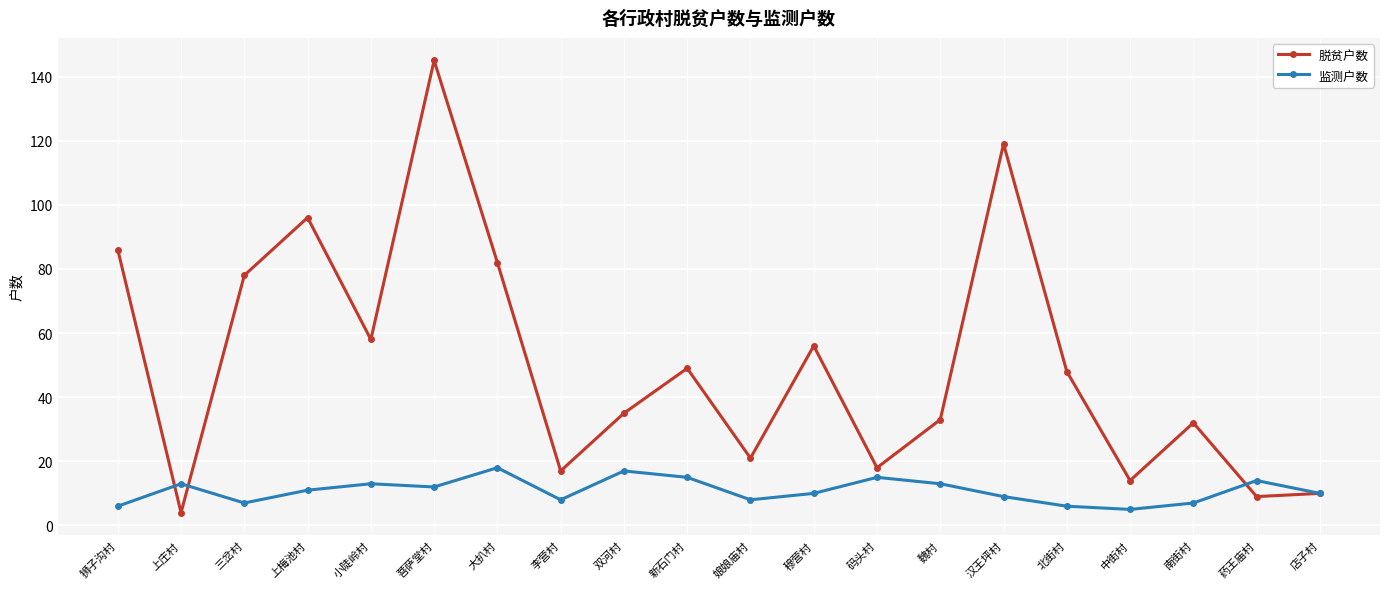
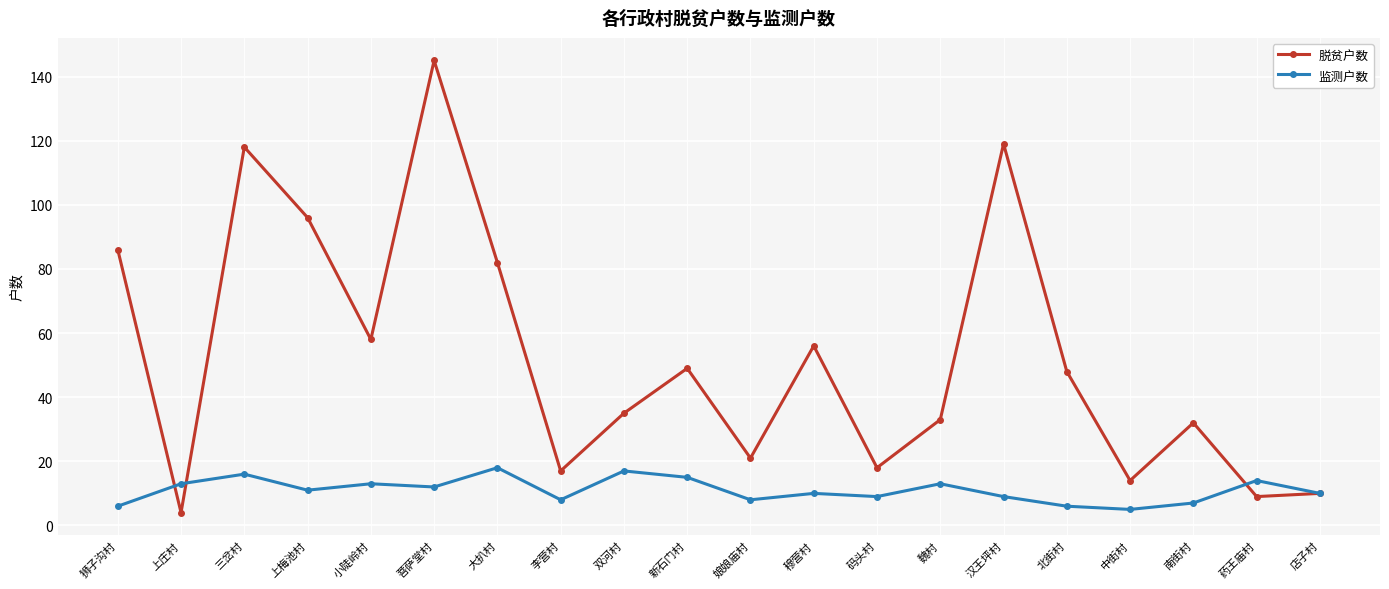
  {
    "脱贫户数": {
      "狮子沟村": 86,
      "上庄村": 4,
-     "三岔村": 78,
+     "三岔村": 118,
      "上梅池村": 96,
      "小陡岭村": 58,
      "菩萨堂村": 145,
      "大扒村": 82,
      "李营村": 17,
      "双河村": 35,
      "新石门村": 49,
      "娘娘庙村": 21,
      "穆营村": 56,
      "码头村": 18,
      "魏村": 33,
      "汉王坪村": 119,
      "北街村": 48,
      "中街村": 14,
      "南街村": 32,
      "药王庙村": 9
    },
    "监测户数": {
      "狮子沟村": 6,
      "上庄村": 13,
-     "三岔村": 7,
+     "三岔村": 16,
      "上梅池村": 11,
      "小陡岭村": 13,
      "菩萨堂村": 12,
      "大扒村": 18,
      "李营村": 8,
      "双河村": 17,
      "新石门村": 15,
      "娘娘庙村": 8,
      "穆营村": 10,
-     "码头村": 15,
+     "码头村": 9,
      "魏村": 13,
      "汉王坪村": 9,
      "北街村": 6,
      "中街村": 5,
      "南街村": 7,
      "药王庙村": 14
    }
  }
